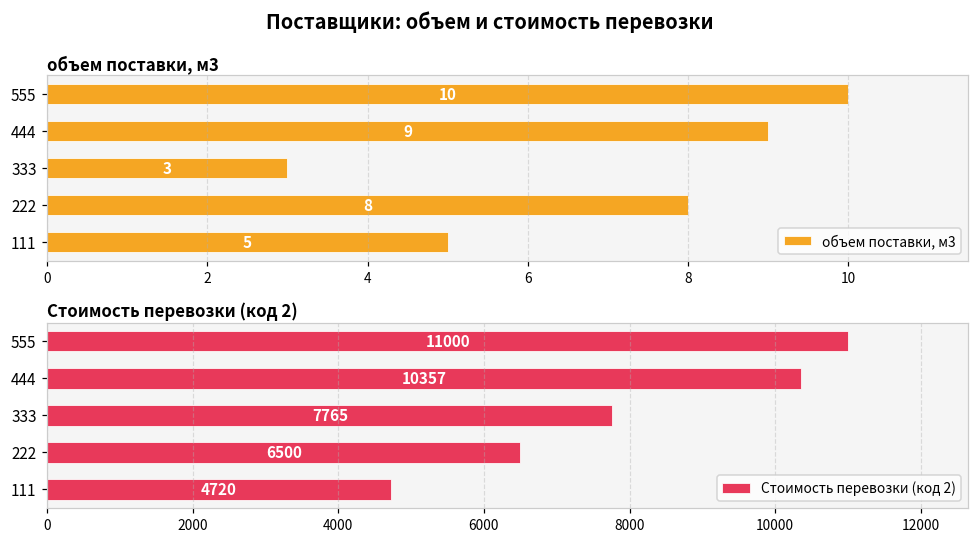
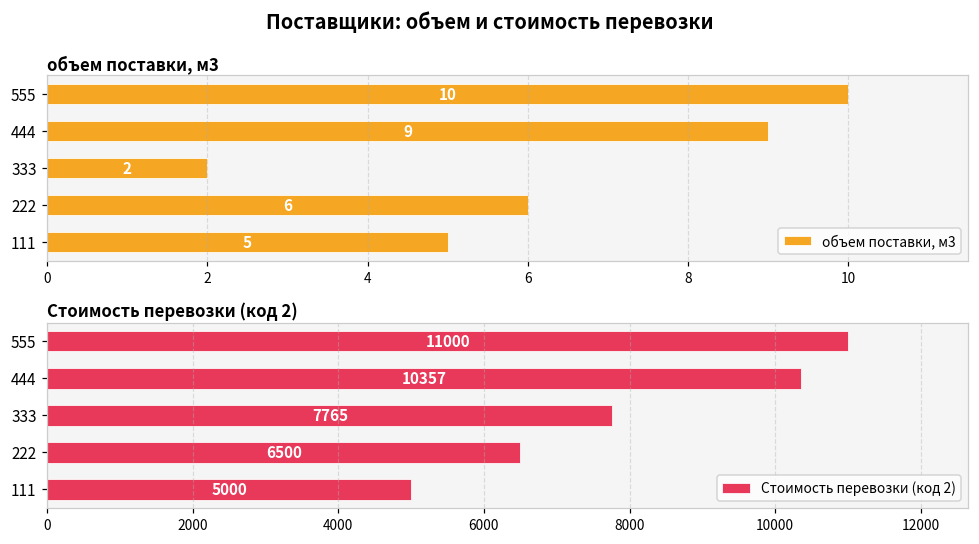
  {
    "объем поставки, м3": {
      "555": 10,
      "444": 9,
-     "333": 3,
-     "222": 8,
+     "333": 2,
+     "222": 6,
      "111": 5
    },
    "Стоимость перевозки (код 2)": {
      "555": 11000,
      "444": 10357,
      "333": 7765,
      "222": 6500,
-     "111": 4720
+     "111": 5000
    }
  }
